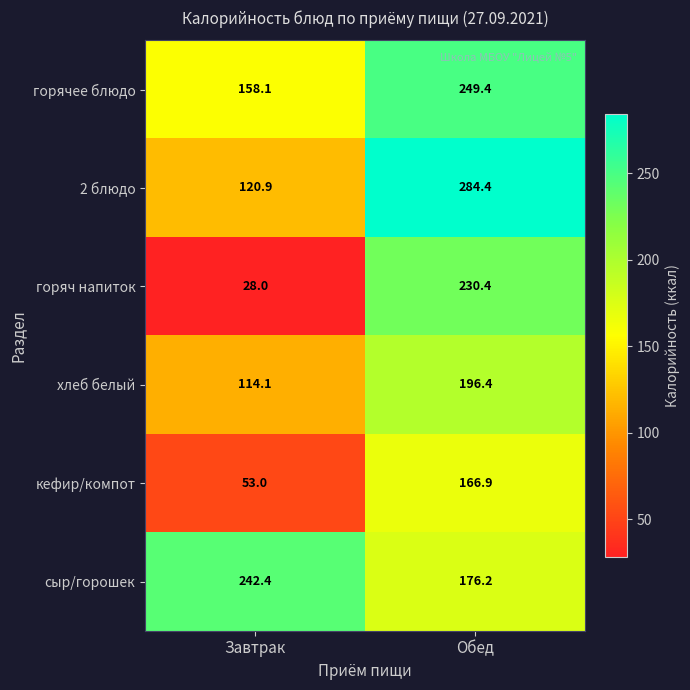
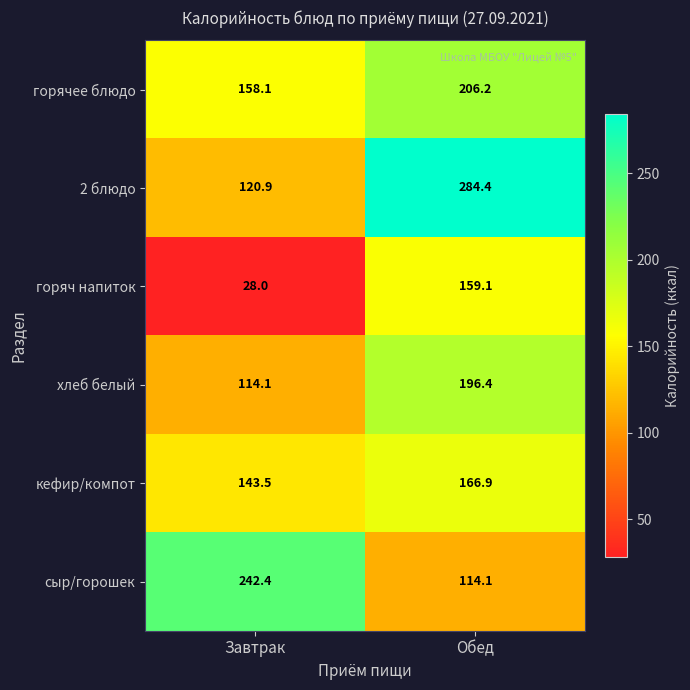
  {
    "горячее блюдо": {
      "Завтрак": 158.1,
-     "Обед": 249.4
+     "Обед": 206.2
    },
    "2 блюдо": {
      "Завтрак": 120.9,
      "Обед": 284.4
    },
    "горяч напиток": {
      "Завтрак": 28.0,
-     "Обед": 230.4
+     "Обед": 159.1
    },
    "хлеб белый": {
      "Завтрак": 114.1,
      "Обед": 196.4
    },
    "кефир/компот": {
-     "Завтрак": 53.0,
+     "Завтрак": 143.5,
      "Обед": 166.9
    },
    "сыр/горошек": {
      "Завтрак": 242.4,
-     "Обед": 176.2
+     "Обед": 114.1
    }
  }
